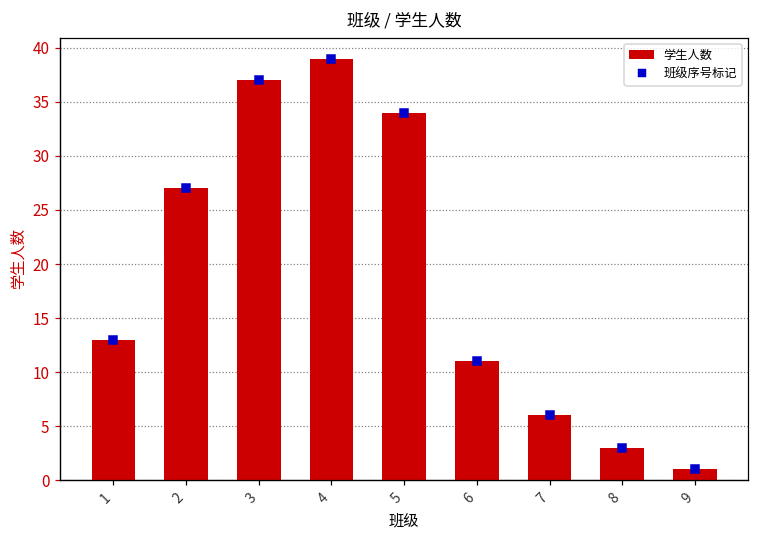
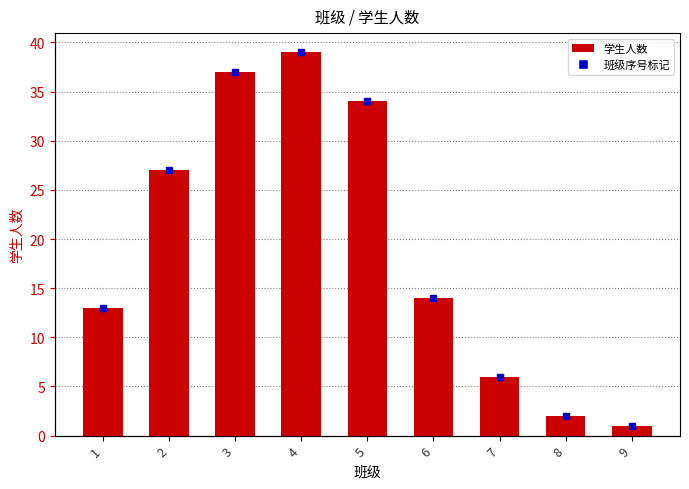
  {
    "学生人数": {
      "1": 13,
      "2": 27,
      "3": 37,
      "4": 39,
      "5": 34,
-     "6": 11,
+     "6": 14,
      "7": 6,
-     "8": 3,
+     "8": 2,
      "9": 1
    }
  }
